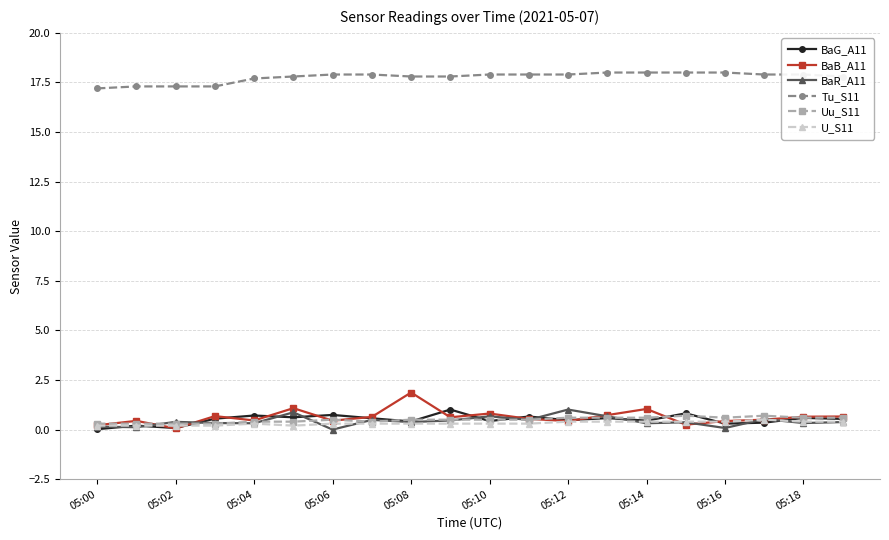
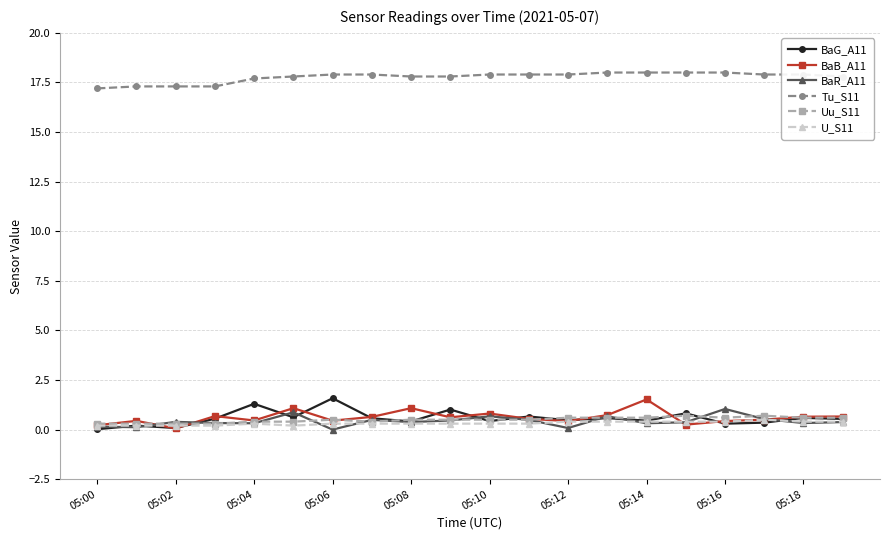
  {
    "BaG_A11": {
      "05:00": 0.0,
-     "05:04": 0.7,
-     "05:06": 0.7
+     "05:04": 1.3,
+     "05:06": 1.6
    },
    "BaB_A11": {
-     "05:08": 1.9,
+     "05:08": 1.1,
      "05:10": 0.8,
-     "05:14": 1.0
+     "05:14": 1.5
    },
    "BaR_A11": {
      "05:06": 0.0,
      "05:10": 0.7,
-     "05:12": 1.0,
-     "05:16": 0.1
+     "05:12": 0.1,
+     "05:16": 1.0
    }
  }
